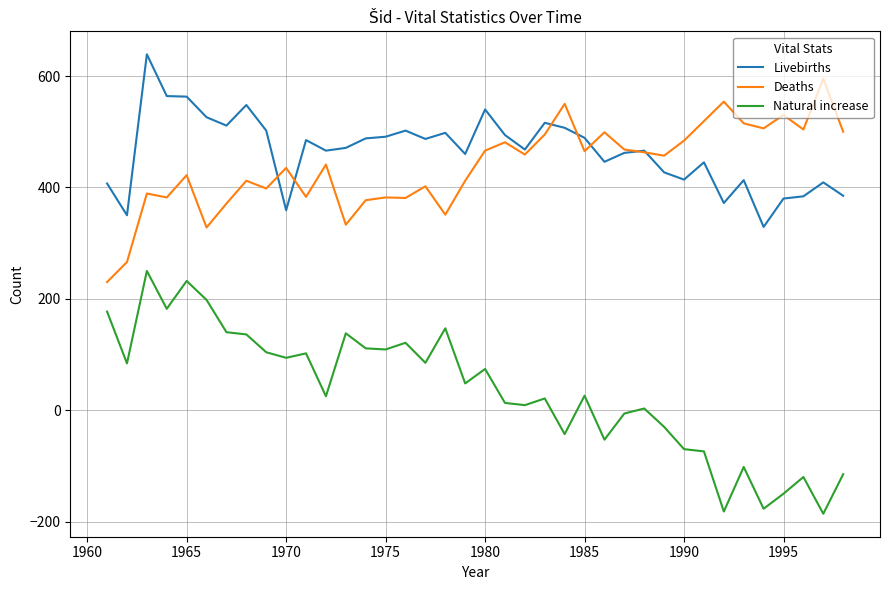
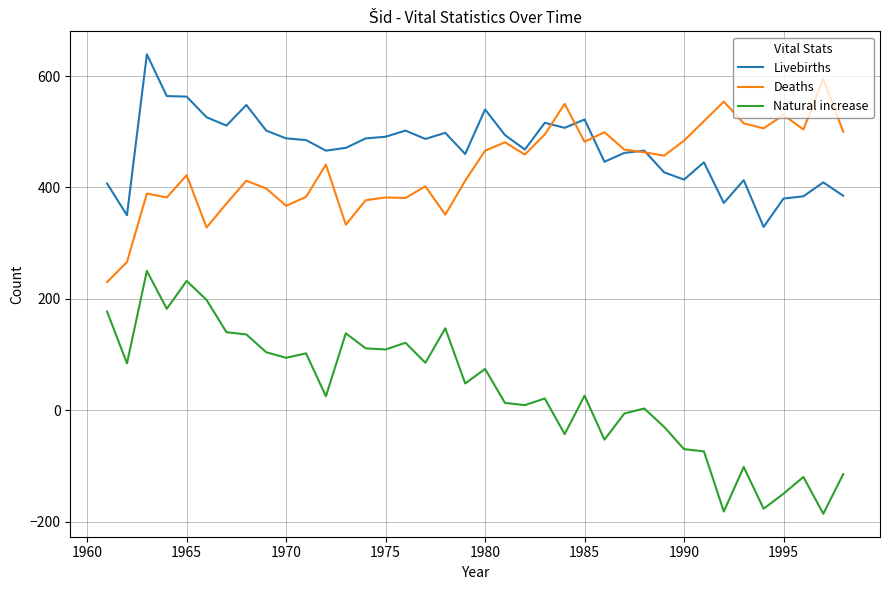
  {
    "Livebirths": {
      "1965": 560,
-     "1970": 360,
+     "1970": 490,
      "1975": 490,
      "1980": 540,
-     "1985": 490,
+     "1985": 520,
      "1990": 410,
      "1995": 380
    },
    "Deaths": {
      "1965": 420,
-     "1970": 440,
+     "1970": 370,
      "1975": 380,
      "1980": 470,
-     "1985": 470,
+     "1985": 480,
      "1990": 480
    },
    "Natural increase": {
      "1965": 230,
      "1970": 90,
      "1975": 110,
      "1980": 70,
      "1985": 30,
      "1990": -70,
      "1995": -150
    }
  }
